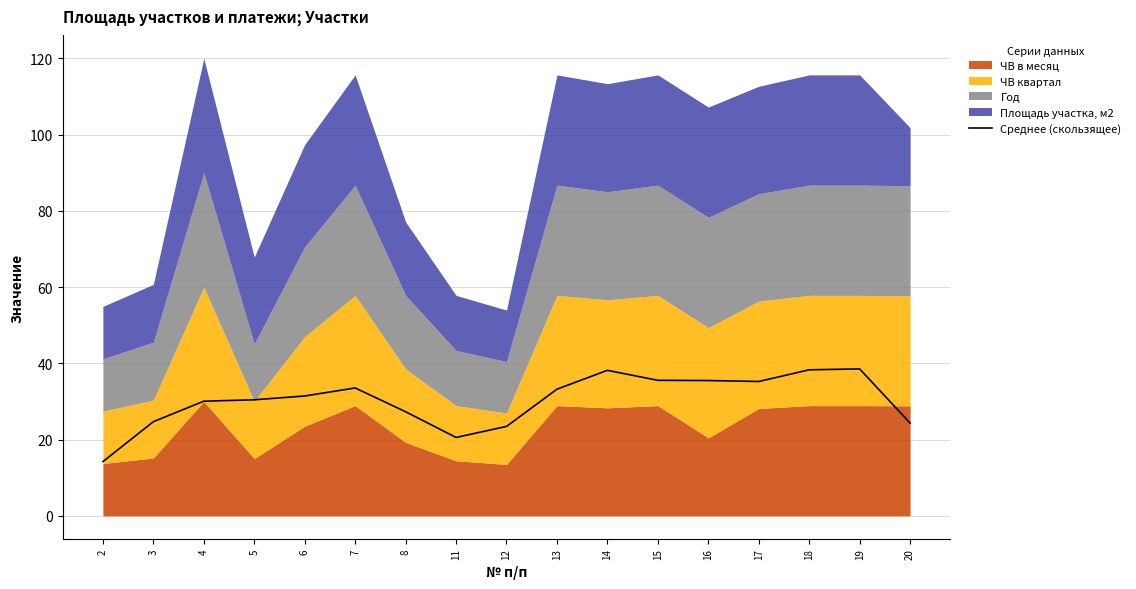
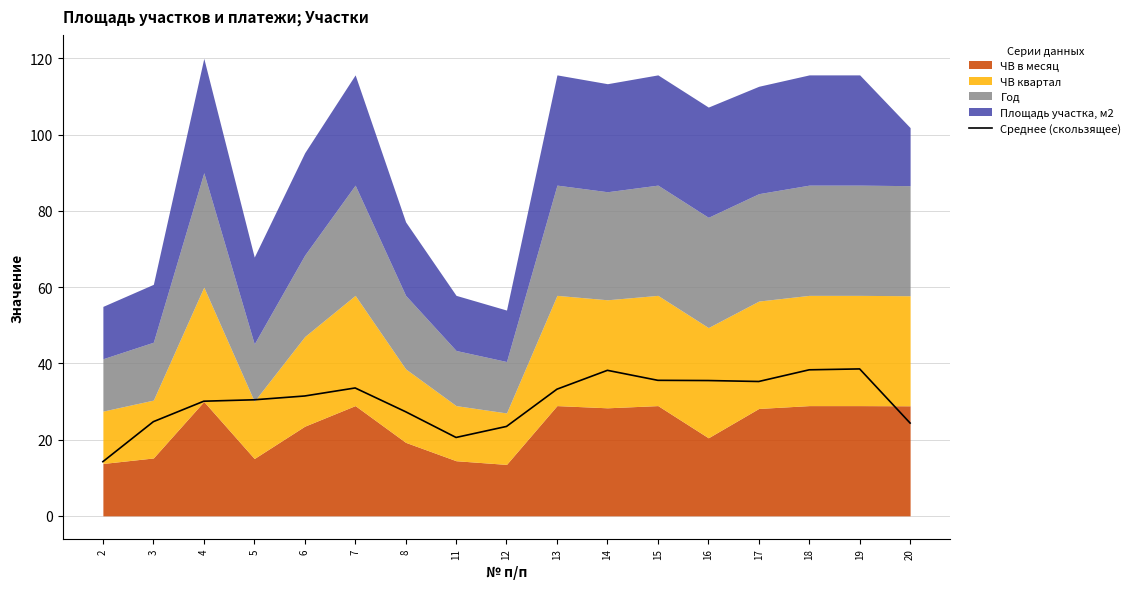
  {
    "Среднее (скользящее)": {
      "3": 25,
      "6": 31,
      "7": 34,
      "8": 27,
      "11": 21,
      "12": 23,
      "13": 33,
      "14": 38,
      "15": 36,
      "16": 35,
      "17": 35,
      "18": 38,
      "19": 39,
      "20": 24
    },
    "ЧВ в месяц": {
      "3": 15,
      "5": 15,
      "6": 24,
      "7": 29,
      "8": 19,
      "11": 14,
      "12": 13,
      "13": 29,
      "14": 28,
      "15": 29,
      "16": 20,
      "17": 28,
      "18": 29,
      "19": 29,
      "20": 29
    },
    "ЧВ квартал": {
      "2": 14,
      "3": 15,
      "4": 30,
      "6": 24,
      "7": 29,
      "8": 19,
      "11": 14,
      "12": 13,
      "13": 29,
      "14": 28,
      "15": 29,
      "16": 29,
      "17": 28,
      "18": 29,
      "19": 29,
      "20": 29
    },
    "Год": {
      "2": 14,
      "3": 15,
      "4": 30,
      "5": 15,
-     "6": 24,
+     "6": 21,
      "7": 29,
      "8": 19,
      "11": 14,
      "12": 13,
      "13": 29,
      "14": 28,
      "15": 29,
      "16": 29,
      "17": 28,
      "18": 29,
      "19": 29,
      "20": 29
    },
    "Площадь участка, м2": {
      "2": 14,
      "3": 15,
      "4": 30,
      "5": 23,
      "6": 27,
      "7": 29,
      "8": 19,
      "11": 14,
      "12": 13,
      "13": 29,
      "14": 28,
      "15": 29,
      "16": 29,
      "17": 28,
      "18": 29,
      "19": 29,
      "20": 15
    }
  }
